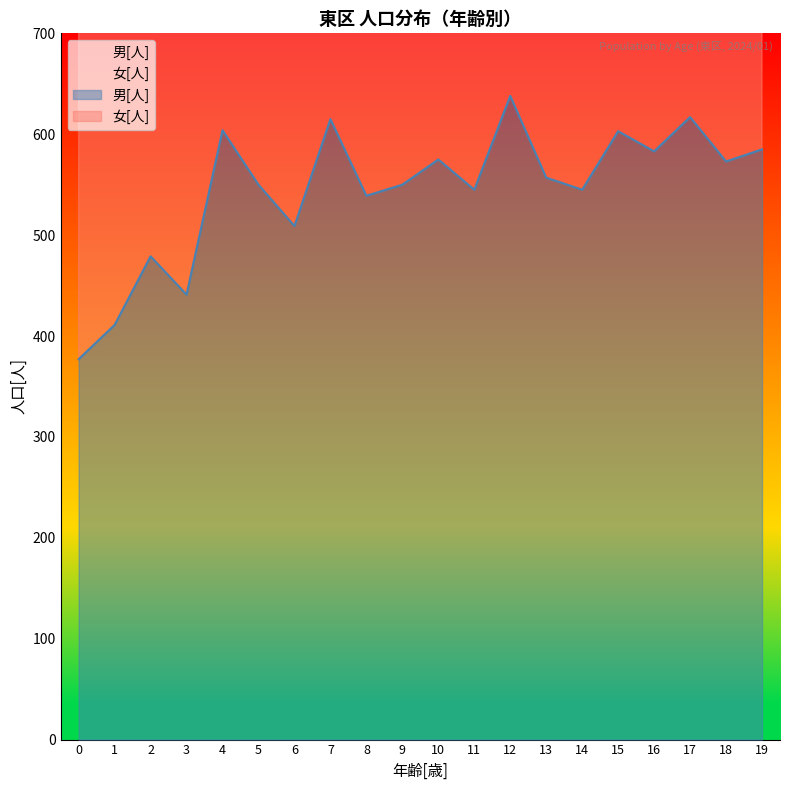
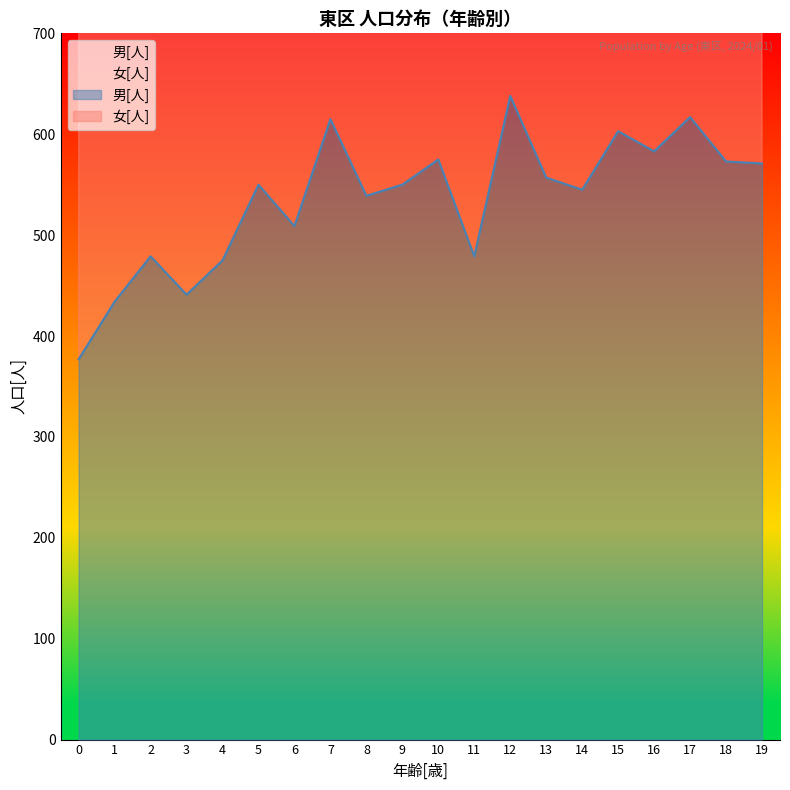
  {
    "男[人]": {
      "0": 377,
-     "1": 411,
+     "1": 434,
      "2": 479,
      "3": 441,
-     "4": 604,
+     "4": 475,
      "5": 550,
      "6": 509,
      "7": 615,
      "8": 539,
      "9": 550,
      "10": 575,
-     "11": 545,
+     "11": 479,
      "12": 638,
      "13": 557,
      "14": 545,
      "15": 603,
      "16": 583,
      "17": 617,
      "18": 573,
-     "19": 585
+     "19": 571
    }
  }
